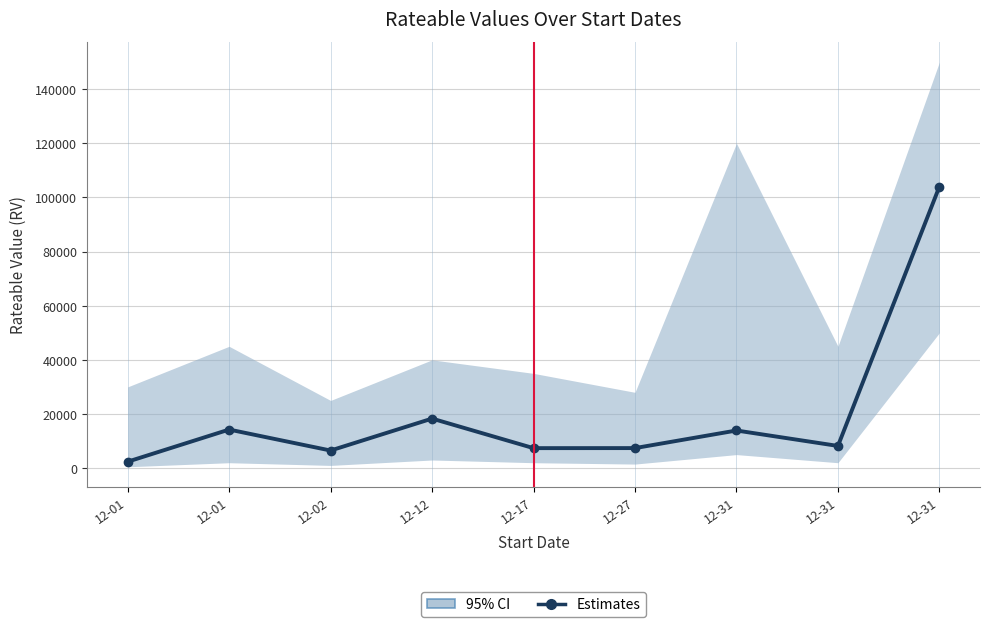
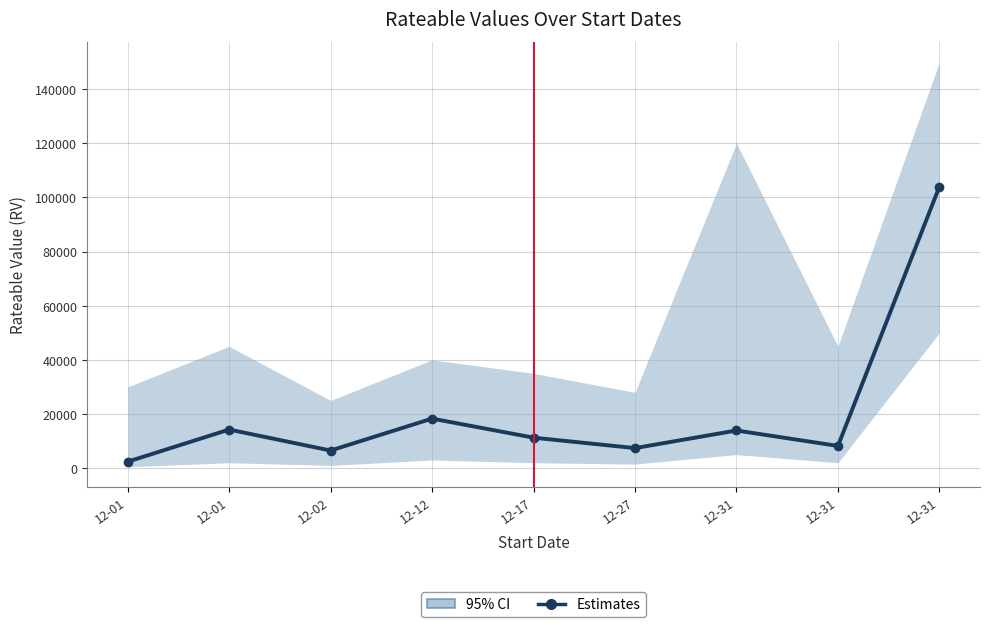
  {
    "Estimates": {
      "12-02": 7000,
      "12-12": 18000,
-     "12-17": 7000,
+     "12-17": 11000,
      "12-27": 7000
    }
  }
